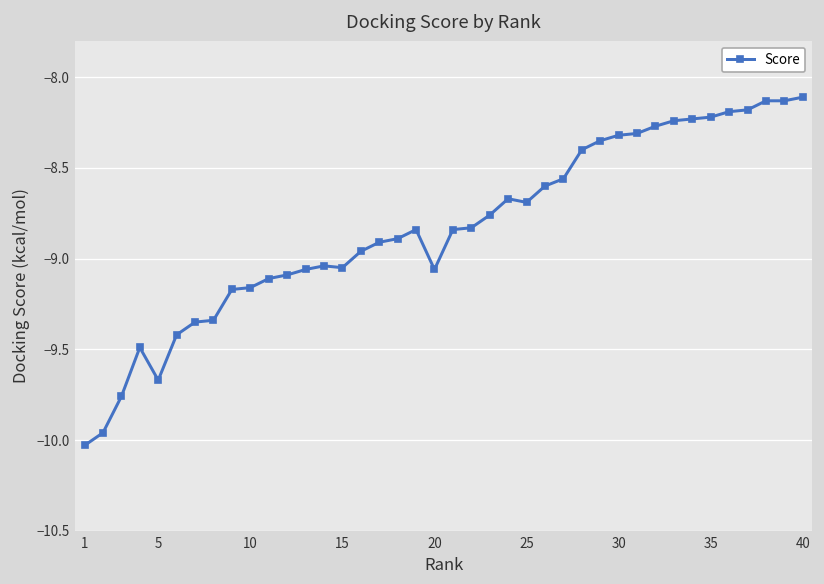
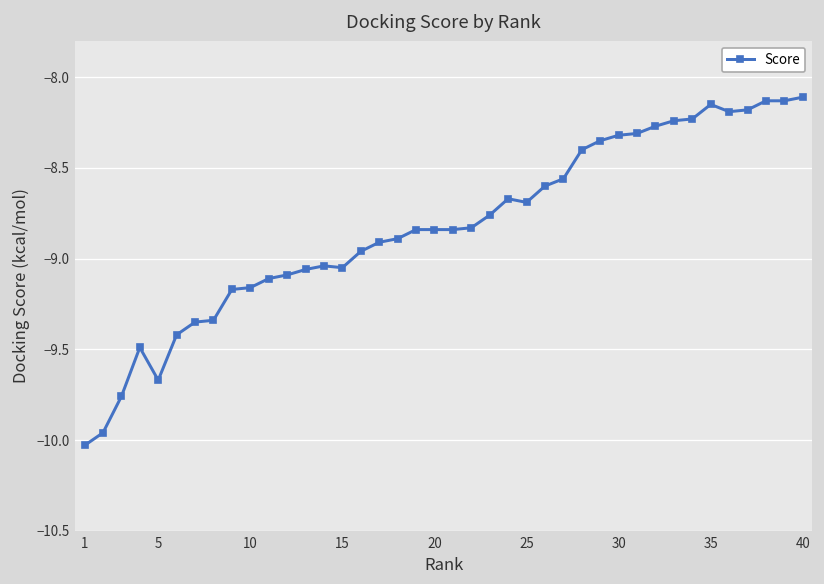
  {
    "1": -10.03,
    "5": -9.67,
    "10": -9.16,
    "15": -9.05,
-   "20": -9.06,
+   "20": -8.84,
    "25": -8.69,
    "30": -8.32,
-   "35": -8.22,
+   "35": -8.15,
    "40": -8.11
  }
